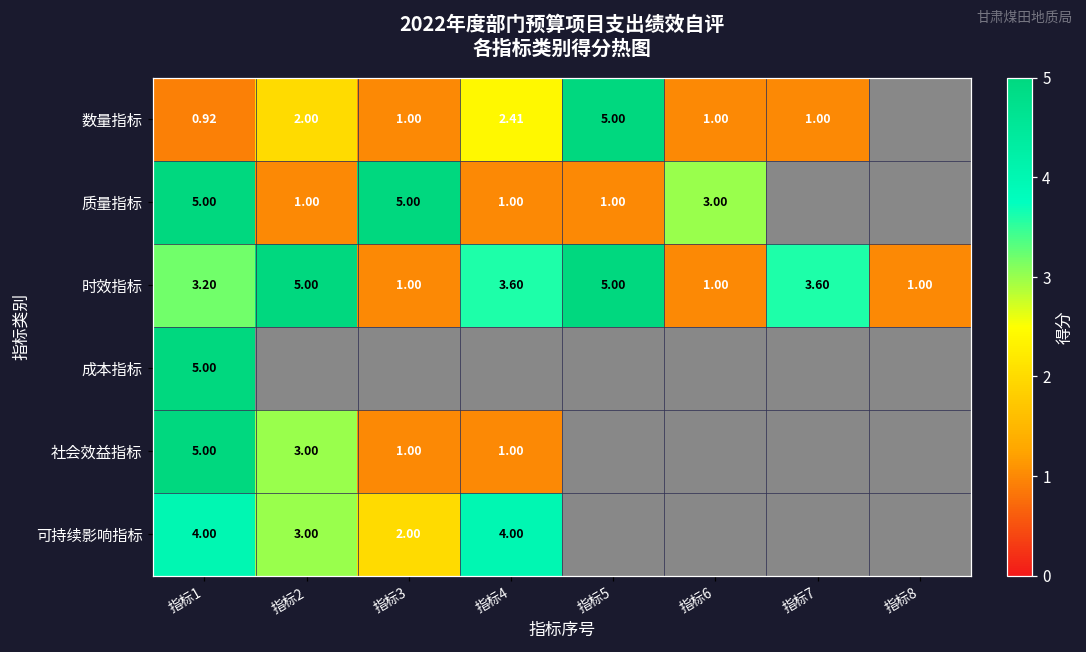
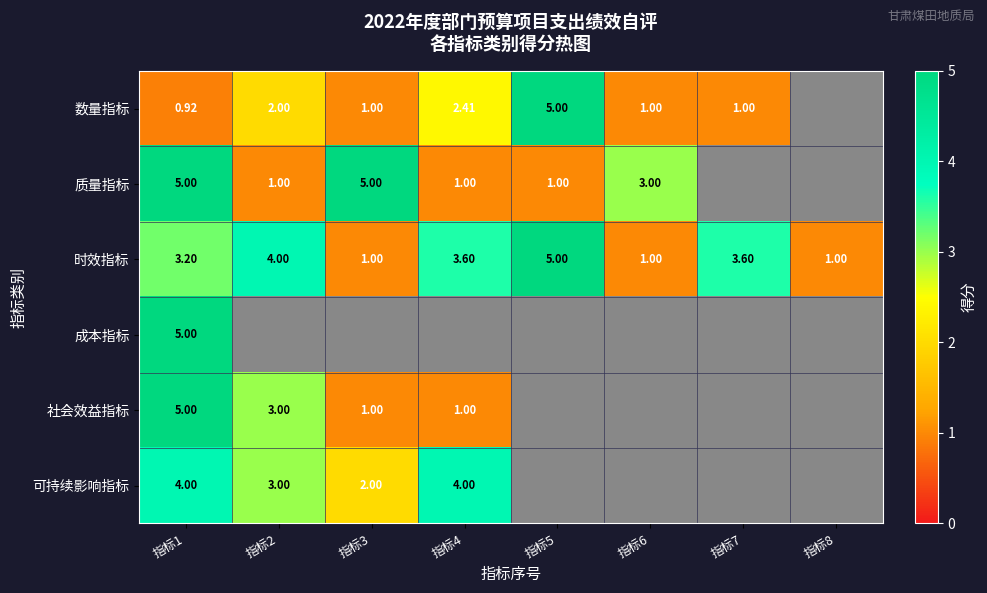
  {
    "数量指标": {
      "指标1": 0.92,
      "指标2": 2.00,
      "指标3": 1.00,
      "指标4": 2.41,
      "指标5": 5.00,
      "指标6": 1.00,
      "指标7": 1.00
    },
    "质量指标": {
      "指标1": 5.00,
      "指标2": 1.00,
      "指标3": 5.00,
      "指标4": 1.00,
      "指标5": 1.00,
      "指标6": 3.00
    },
    "时效指标": {
      "指标1": 3.20,
-     "指标2": 5.00,
+     "指标2": 4.00,
      "指标3": 1.00,
      "指标4": 3.60,
      "指标5": 5.00,
      "指标6": 1.00,
      "指标7": 3.60,
      "指标8": 1.00
    },
    "成本指标": {
      "指标1": 5.00
    },
    "社会效益指标": {
      "指标1": 5.00,
      "指标2": 3.00,
      "指标3": 1.00,
      "指标4": 1.00
    },
    "可持续影响指标": {
      "指标1": 4.00,
      "指标2": 3.00,
      "指标3": 2.00,
      "指标4": 4.00
    }
  }
